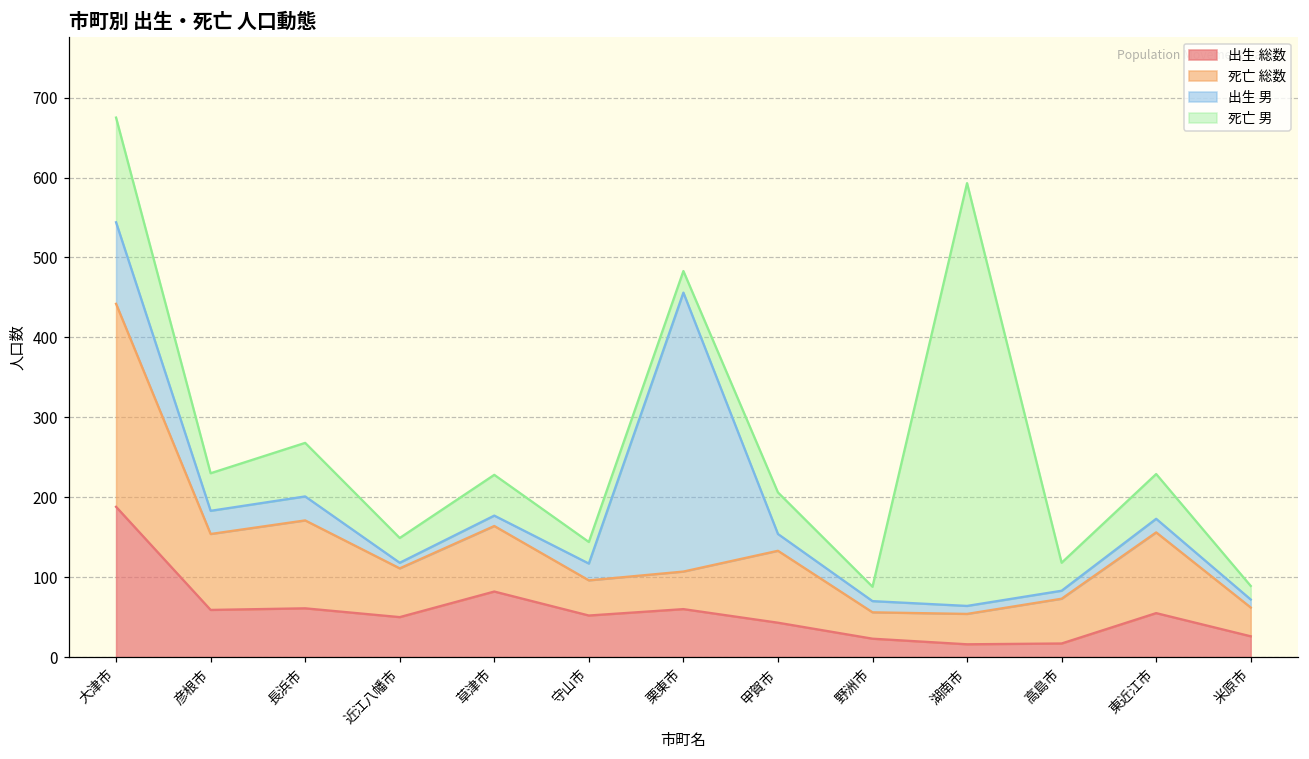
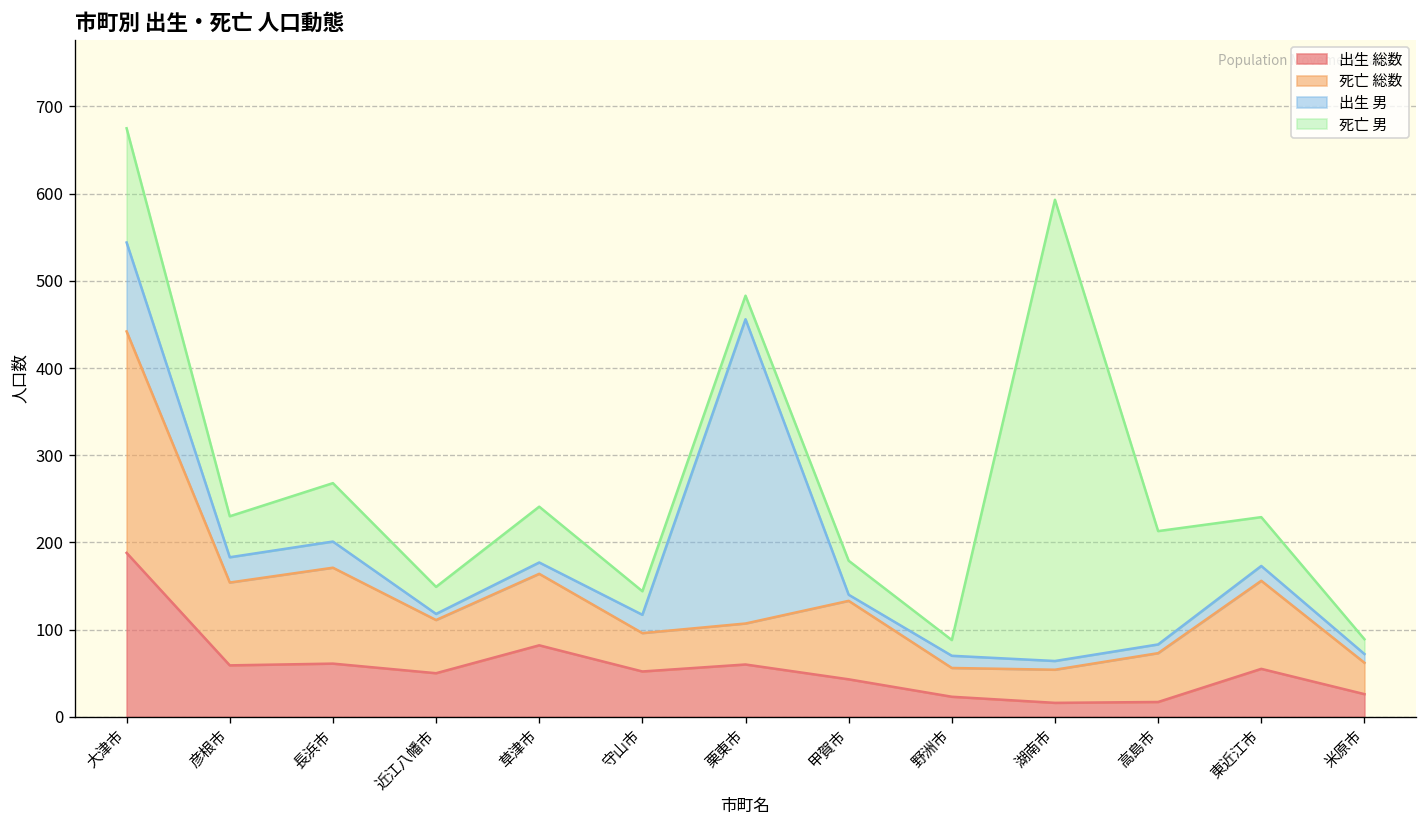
  {
    "出生 男": {
      "大津市": 100,
      "彦根市": 30,
      "長浜市": 30,
      "近江八幡市": 10,
      "草津市": 10,
      "守山市": 20,
      "栗東市": 350,
-     "甲賀市": 20,
+     "甲賀市": 10,
      "野洲市": 10,
      "湖南市": 10,
      "高島市": 10,
      "東近江市": 20,
      "米原市": 10
    },
    "死亡 男": {
      "大津市": 130,
      "彦根市": 50,
      "長浜市": 70,
      "近江八幡市": 30,
-     "草津市": 50,
+     "草津市": 60,
      "守山市": 30,
      "栗東市": 30,
-     "甲賀市": 50,
+     "甲賀市": 40,
      "野洲市": 20,
      "湖南市": 530,
-     "高島市": 40,
+     "高島市": 130,
      "東近江市": 60,
      "米原市": 20
    }
  }
